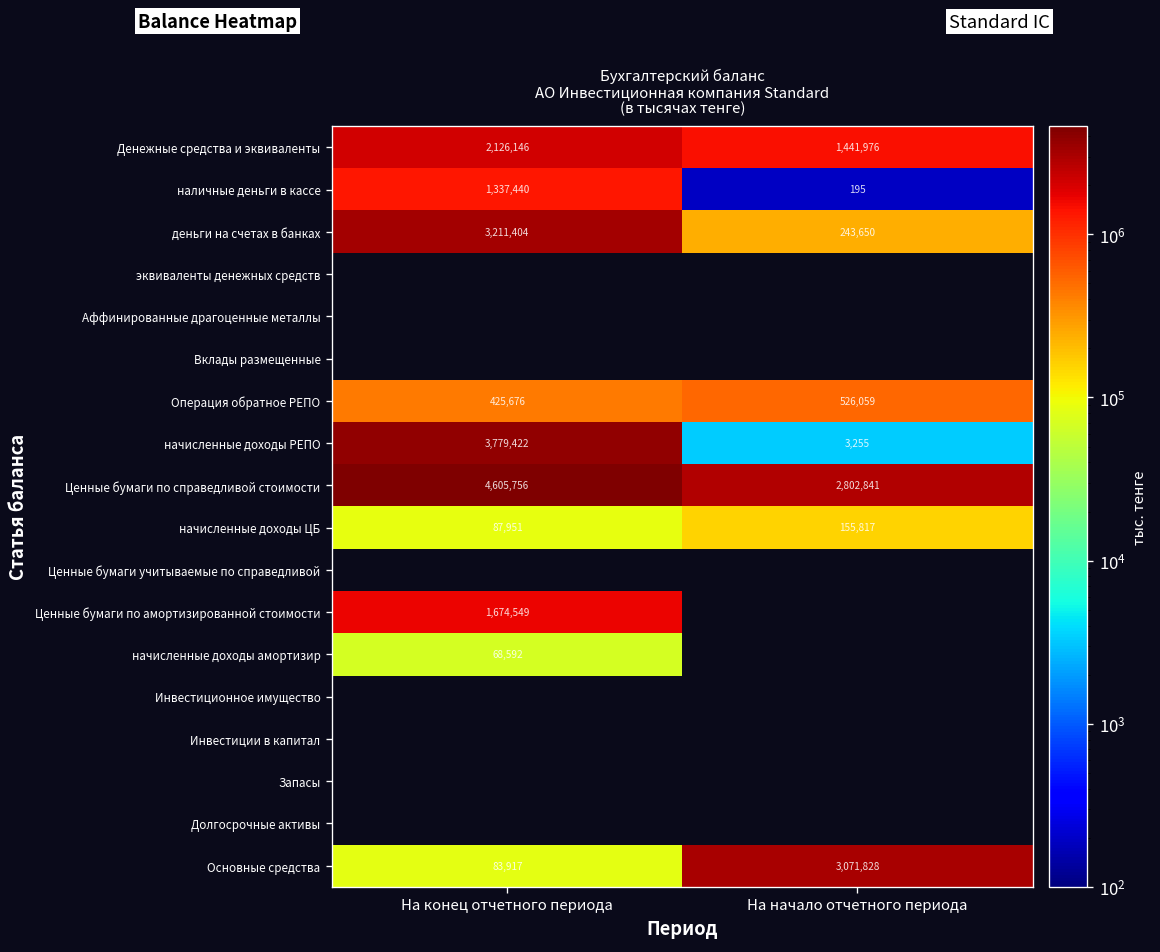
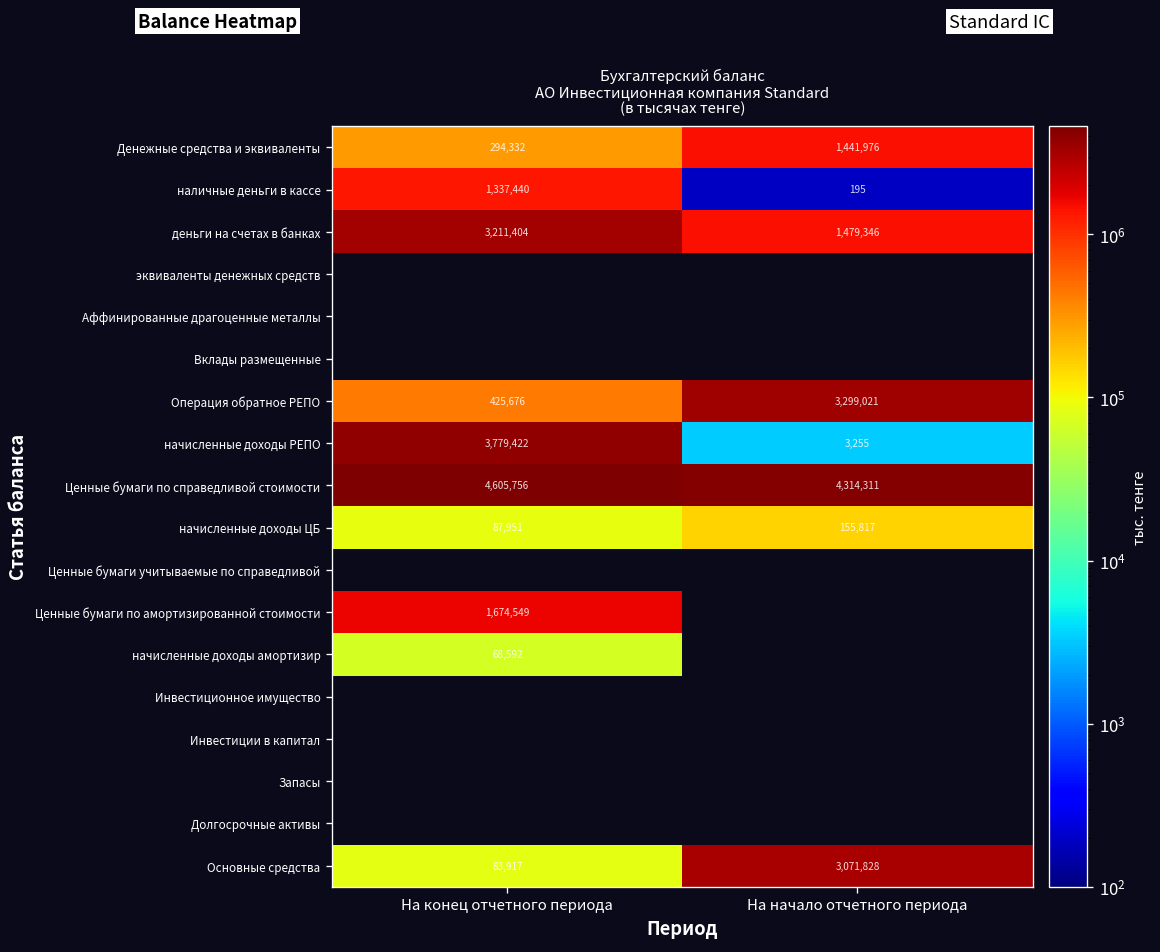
  {
    "Денежные средства и эквиваленты": {
-     "На конец отчетного периода": "2,126,146",
+     "На конец отчетного периода": "294,332",
      "На начало отчетного периода": "1,441,976"
    },
    "наличные деньги в кассе": {
      "На конец отчетного периода": "1,337,440",
      "На начало отчетного периода": "195"
    },
    "деньги на счетах в банках": {
      "На конец отчетного периода": "3,211,404",
-     "На начало отчетного периода": "243,650"
+     "На начало отчетного периода": "1,479,346"
    },
    "Операция обратное РЕПО": {
      "На конец отчетного периода": "425,676",
-     "На начало отчетного периода": "526,059"
+     "На начало отчетного периода": "3,299,021"
    },
    "начисленные доходы РЕПО": {
      "На конец отчетного периода": "3,779,422",
      "На начало отчетного периода": "3,255"
    },
    "Ценные бумаги по справедливой стоимости": {
      "На конец отчетного периода": "4,605,756",
-     "На начало отчетного периода": "2,802,841"
+     "На начало отчетного периода": "4,314,311"
    },
    "начисленные доходы ЦБ": {
      "На конец отчетного периода": "87,951",
      "На начало отчетного периода": "155,817"
    },
    "Ценные бумаги по амортизированной стоимости": {
      "На конец отчетного периода": "1,674,549"
    },
    "начисленные доходы амортизир": {
      "На конец отчетного периода": "68,592"
    },
    "Основные средства": {
      "На конец отчетного периода": "83,917",
      "На начало отчетного периода": "3,071,828"
    }
  }
